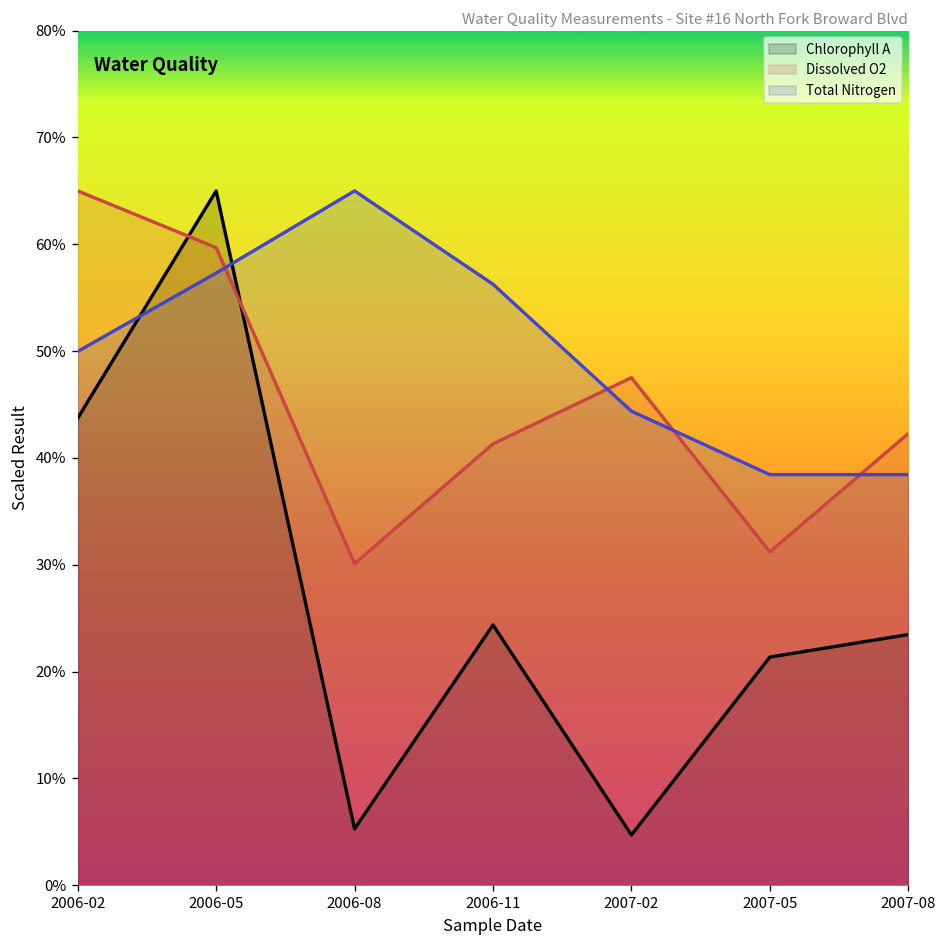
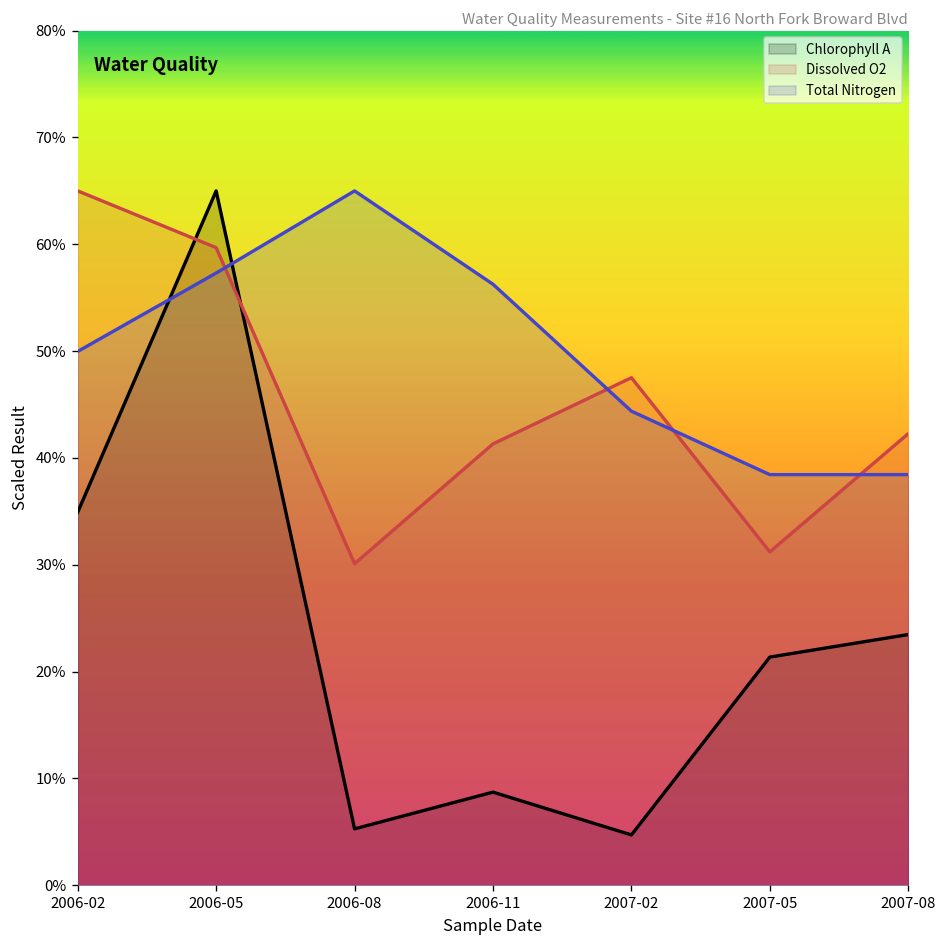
  {
    "Chlorophyll A": {
-     "2006-02": "44%",
+     "2006-02": "35%",
      "2006-05": "65%",
      "2006-08": "5%",
-     "2006-11": "24%",
+     "2006-11": "9%",
      "2007-02": "5%",
      "2007-05": "21%",
      "2007-08": "23%"
    }
  }
